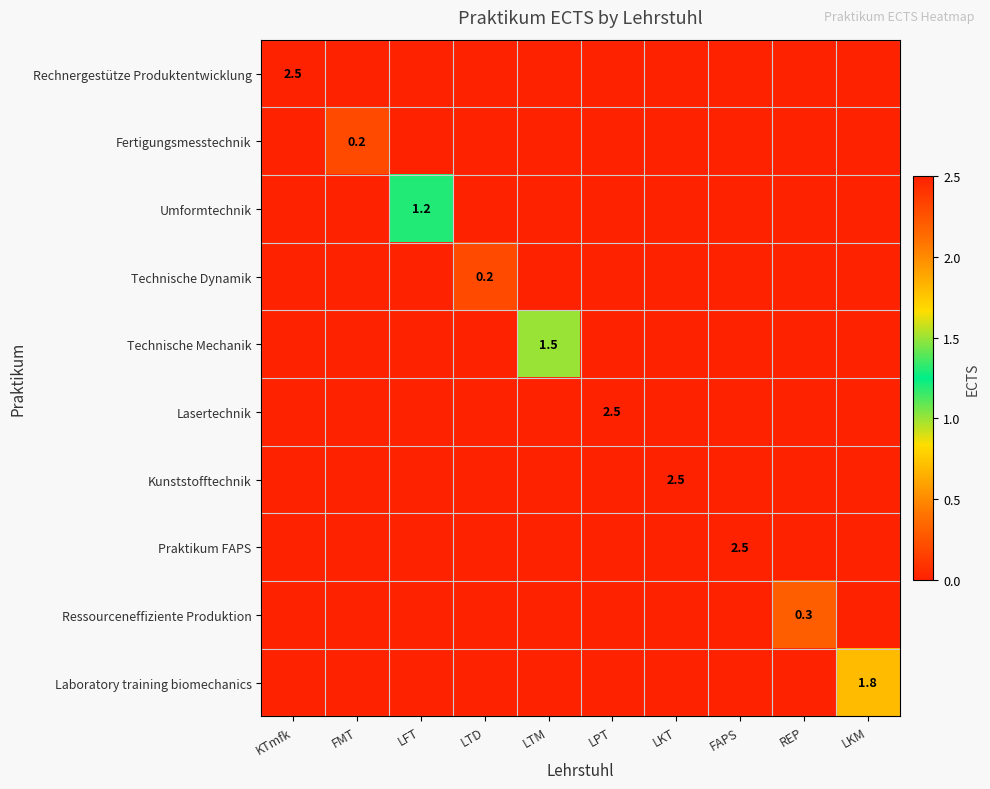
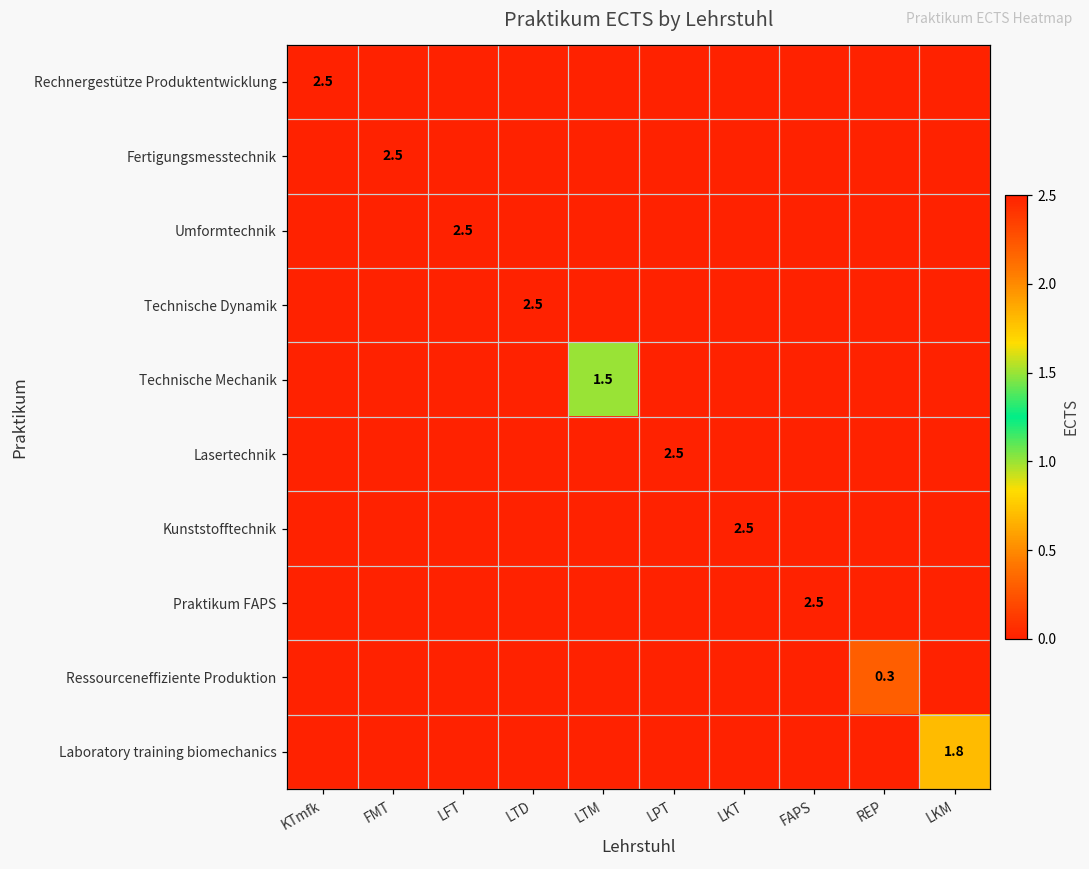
  {
    "Rechnergestütze Produktentwicklung": {
      "KTmfk": 2.5
    },
    "Fertigungsmesstechnik": {
-     "FMT": 0.2
+     "FMT": 2.5
    },
    "Umformtechnik": {
-     "LFT": 1.2
+     "LFT": 2.5
    },
    "Technische Dynamik": {
-     "LTD": 0.2
+     "LTD": 2.5
    },
    "Technische Mechanik": {
      "LTM": 1.5
    },
    "Lasertechnik": {
      "LPT": 2.5
    },
    "Kunststofftechnik": {
      "LKT": 2.5
    },
    "Praktikum FAPS": {
      "FAPS": 2.5
    },
    "Ressourceneffiziente Produktion": {
      "REP": 0.3
    },
    "Laboratory training biomechanics": {
      "LKM": 1.8
    }
  }
